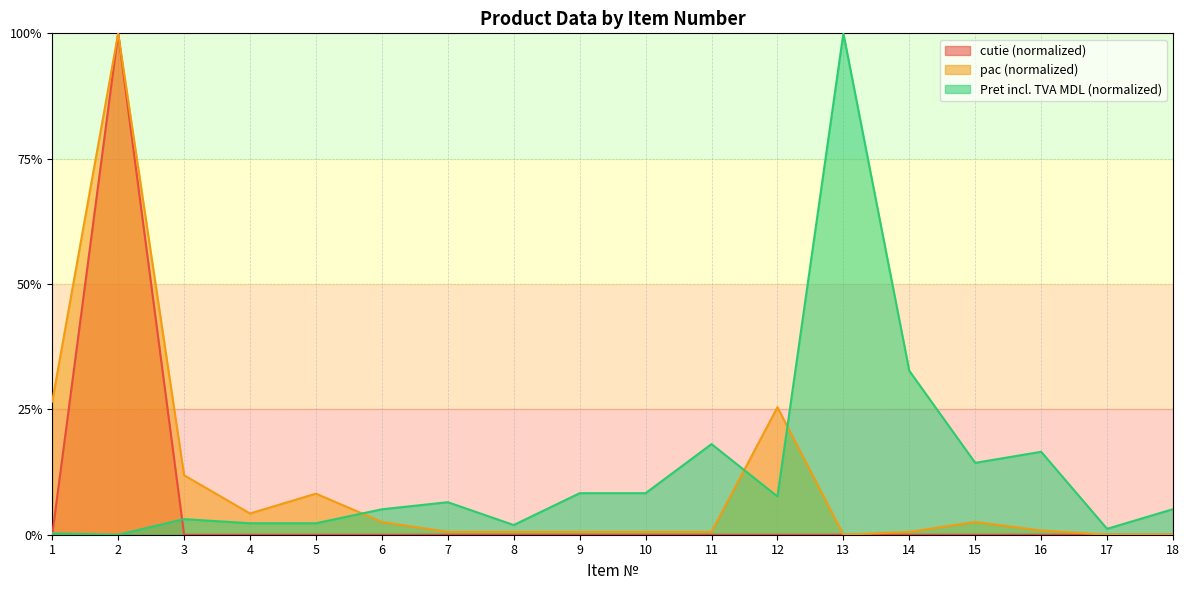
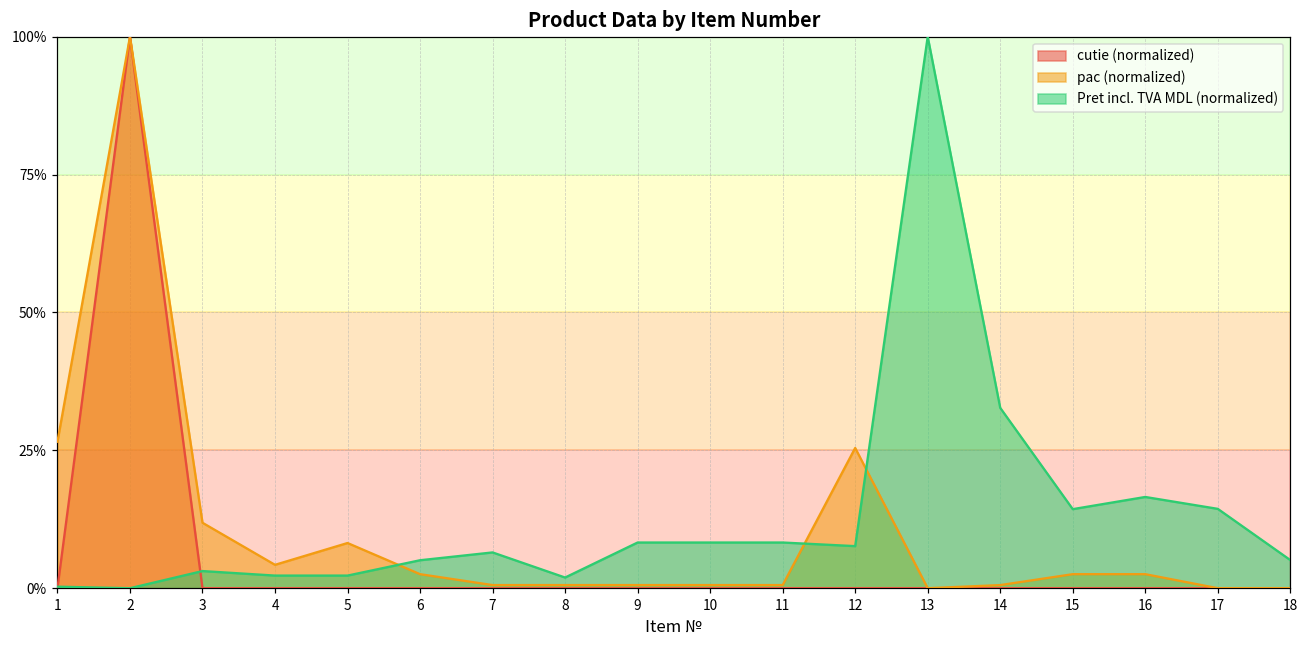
  {
    "cutie (normalized)": {
      "3": "0%",
      "4": "0%",
      "5": "0%",
      "6": "0%",
      "7": "0%",
      "8": "0%",
      "9": "0%",
      "10": "0%",
      "11": "0%",
      "12": "0%",
      "14": "0%",
      "15": "0%",
      "16": "0%"
    },
    "pac (normalized)": {
      "1": "27%",
      "3": "12%",
      "4": "4%",
      "5": "8%",
      "6": "3%",
      "7": "1%",
      "8": "1%",
      "9": "1%",
      "10": "1%",
      "11": "1%",
      "12": "25%",
      "14": "1%",
      "15": "3%",
-     "16": "1%"
+     "16": "3%"
    },
    "Pret incl. TVA MDL (normalized)": {
      "2": "0%",
      "3": "3%",
      "4": "2%",
      "5": "2%",
      "6": "5%",
      "7": "6%",
      "8": "2%",
      "9": "8%",
      "10": "8%",
-     "11": "18%",
+     "11": "8%",
      "12": "8%",
      "13": "100%",
      "14": "33%",
      "15": "14%",
      "16": "17%",
-     "17": "1%",
+     "17": "14%",
      "18": "5%"
    }
  }
